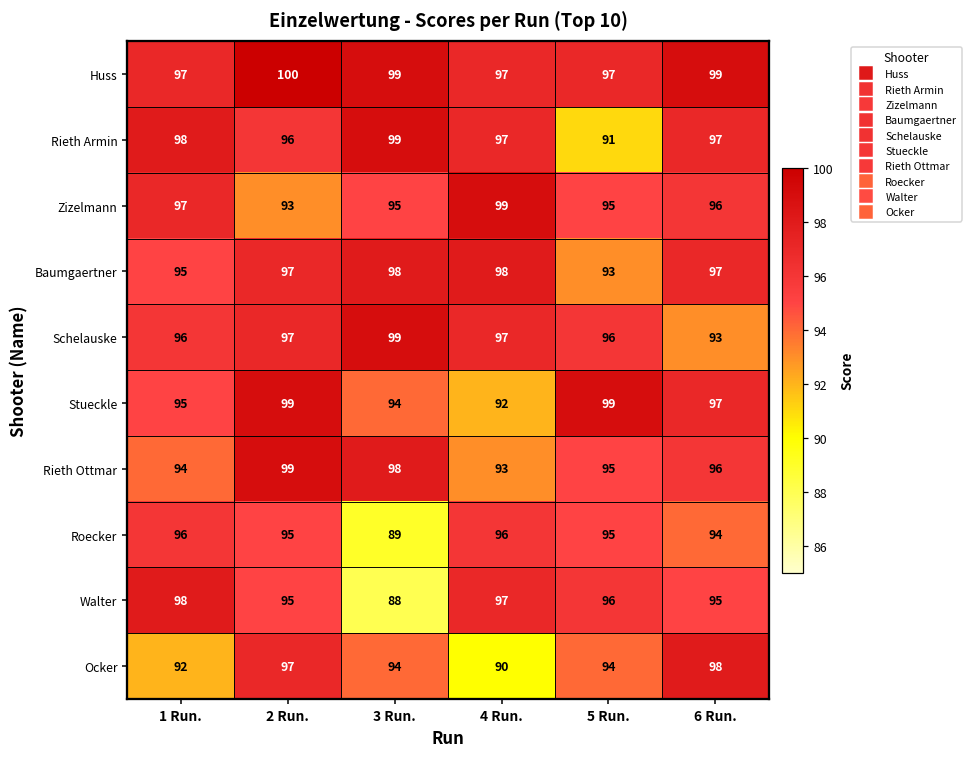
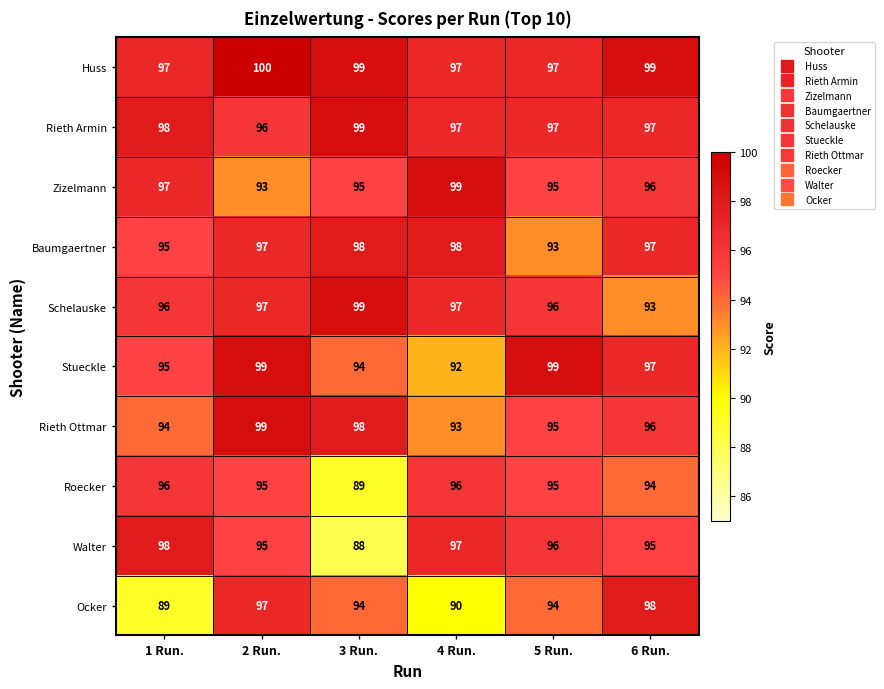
  {
    "Huss": {
      "1 Run.": 97,
      "2 Run.": 100,
      "3 Run.": 99,
      "4 Run.": 97,
      "5 Run.": 97,
      "6 Run.": 99
    },
    "Rieth Armin": {
      "1 Run.": 98,
      "2 Run.": 96,
      "3 Run.": 99,
      "4 Run.": 97,
-     "5 Run.": 91,
+     "5 Run.": 97,
      "6 Run.": 97
    },
    "Zizelmann": {
      "1 Run.": 97,
      "2 Run.": 93,
      "3 Run.": 95,
      "4 Run.": 99,
      "5 Run.": 95,
      "6 Run.": 96
    },
    "Baumgaertner": {
      "1 Run.": 95,
      "2 Run.": 97,
      "3 Run.": 98,
      "4 Run.": 98,
      "5 Run.": 93,
      "6 Run.": 97
    },
    "Schelauske": {
      "1 Run.": 96,
      "2 Run.": 97,
      "3 Run.": 99,
      "4 Run.": 97,
      "5 Run.": 96,
      "6 Run.": 93
    },
    "Stueckle": {
      "1 Run.": 95,
      "2 Run.": 99,
      "3 Run.": 94,
      "4 Run.": 92,
      "5 Run.": 99,
      "6 Run.": 97
    },
    "Rieth Ottmar": {
      "1 Run.": 94,
      "2 Run.": 99,
      "3 Run.": 98,
      "4 Run.": 93,
      "5 Run.": 95,
      "6 Run.": 96
    },
    "Roecker": {
      "1 Run.": 96,
      "2 Run.": 95,
      "3 Run.": 89,
      "4 Run.": 96,
      "5 Run.": 95,
      "6 Run.": 94
    },
    "Walter": {
      "1 Run.": 98,
      "2 Run.": 95,
      "3 Run.": 88,
      "4 Run.": 97,
      "5 Run.": 96,
      "6 Run.": 95
    },
    "Ocker": {
-     "1 Run.": 92,
+     "1 Run.": 89,
      "2 Run.": 97,
      "3 Run.": 94,
      "4 Run.": 90,
      "5 Run.": 94,
      "6 Run.": 98
    }
  }
